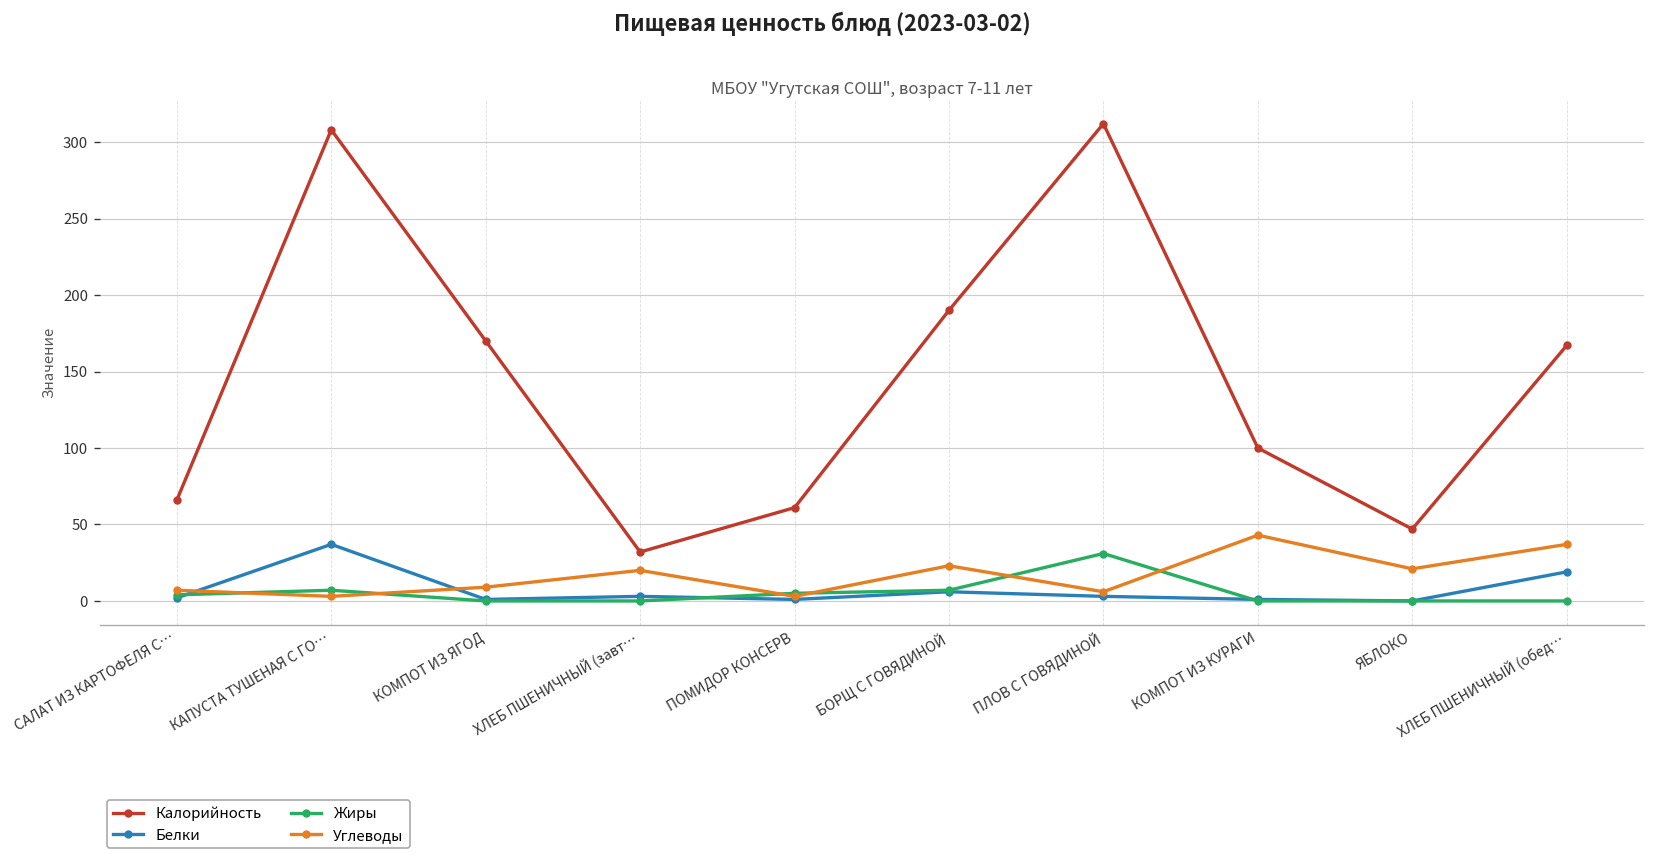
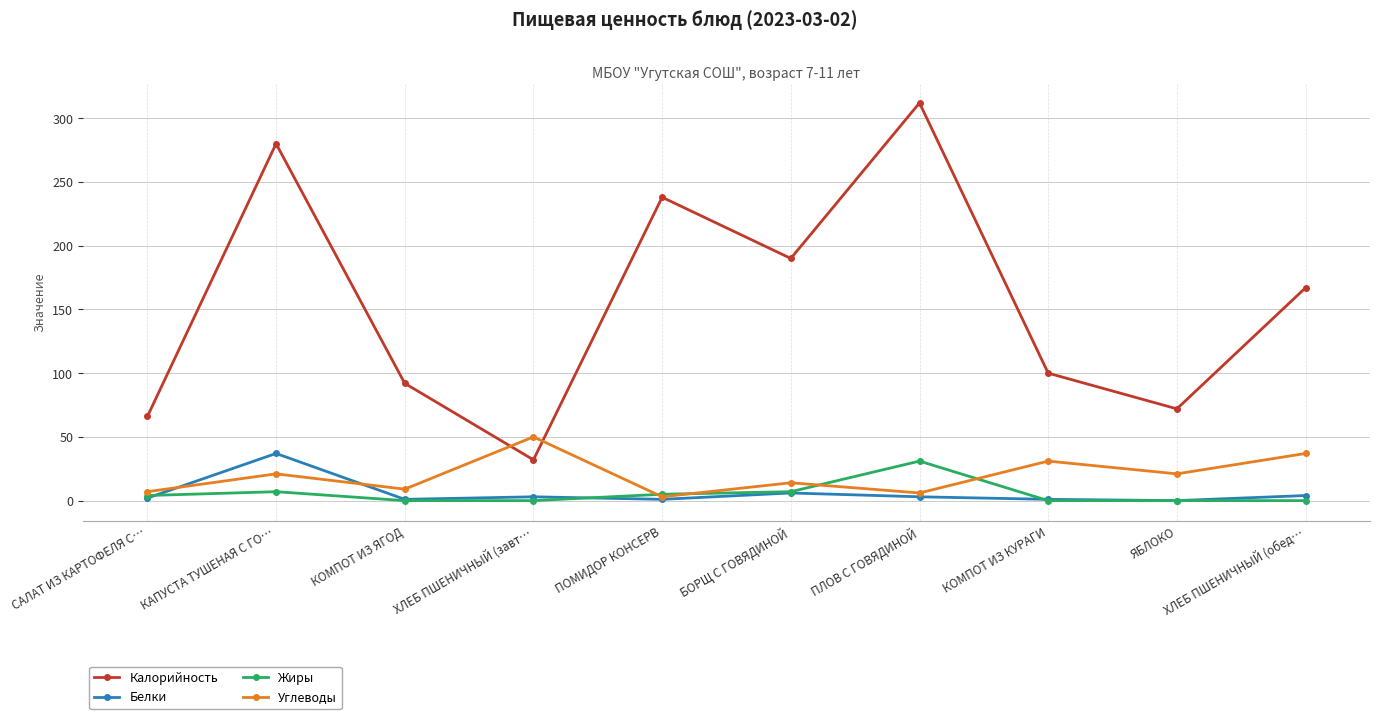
  {
    "Калорийность": {
      "САЛАТ ИЗ КАРТОФЕЛЯ С…": 66,
-     "КАПУСТА ТУШЕНАЯ С ГО…": 308,
-     "КОМПОТ ИЗ ЯГОД": 170,
+     "КАПУСТА ТУШЕНАЯ С ГО…": 280,
+     "КОМПОТ ИЗ ЯГОД": 92,
      "ХЛЕБ ПШЕНИЧНЫЙ (завт…": 32,
-     "ПОМИДОР КОНСЕРВ": 61,
+     "ПОМИДОР КОНСЕРВ": 238,
      "БОРЩ С ГОВЯДИНОЙ": 190,
      "ПЛОВ С ГОВЯДИНОЙ": 312,
      "КОМПОТ ИЗ КУРАГИ": 100,
-     "ЯБЛОКО": 47,
+     "ЯБЛОКО": 72,
      "ХЛЕБ ПШЕНИЧНЫЙ (обед…": 167
    },
    "Белки": {
      "САЛАТ ИЗ КАРТОФЕЛЯ С…": 2,
      "КАПУСТА ТУШЕНАЯ С ГО…": 37,
      "ХЛЕБ ПШЕНИЧНЫЙ (завт…": 3,
      "ПЛОВ С ГОВЯДИНОЙ": 3,
-     "ХЛЕБ ПШЕНИЧНЫЙ (обед…": 19
+     "ХЛЕБ ПШЕНИЧНЫЙ (обед…": 4
    },
    "Жиры": {
      "САЛАТ ИЗ КАРТОФЕЛЯ С…": 4,
      "КАПУСТА ТУШЕНАЯ С ГО…": 7,
      "ХЛЕБ ПШЕНИЧНЫЙ (завт…": 0,
      "ПОМИДОР КОНСЕРВ": 5,
      "ПЛОВ С ГОВЯДИНОЙ": 31,
      "ХЛЕБ ПШЕНИЧНЫЙ (обед…": 0
    },
    "Углеводы": {
      "САЛАТ ИЗ КАРТОФЕЛЯ С…": 7,
-     "КАПУСТА ТУШЕНАЯ С ГО…": 3,
+     "КАПУСТА ТУШЕНАЯ С ГО…": 21,
      "КОМПОТ ИЗ ЯГОД": 9,
-     "ХЛЕБ ПШЕНИЧНЫЙ (завт…": 20,
-     "БОРЩ С ГОВЯДИНОЙ": 23,
+     "ХЛЕБ ПШЕНИЧНЫЙ (завт…": 50,
+     "БОРЩ С ГОВЯДИНОЙ": 14,
      "ПЛОВ С ГОВЯДИНОЙ": 6,
-     "КОМПОТ ИЗ КУРАГИ": 43,
+     "КОМПОТ ИЗ КУРАГИ": 31,
      "ЯБЛОКО": 21,
      "ХЛЕБ ПШЕНИЧНЫЙ (обед…": 37
    }
  }
